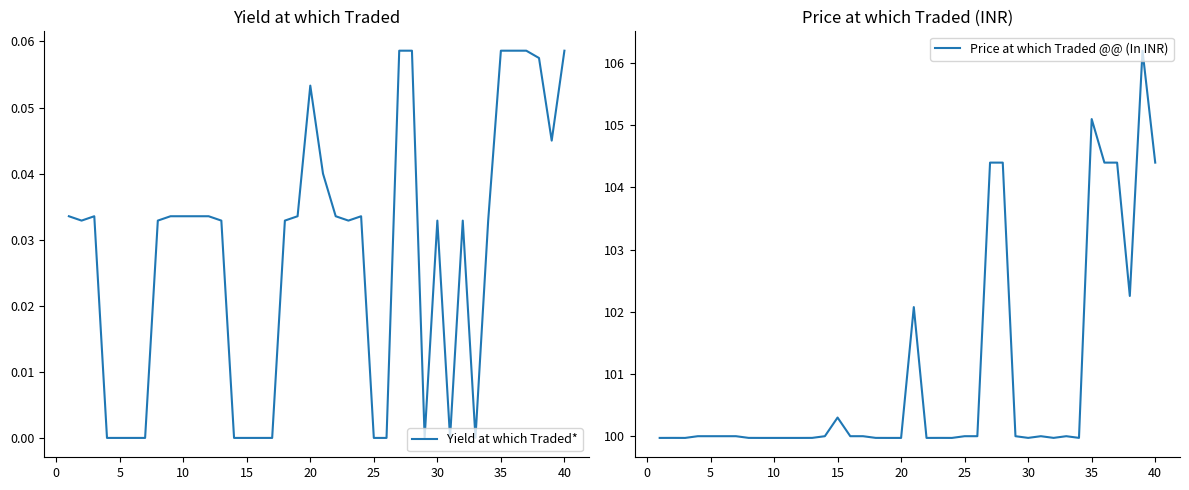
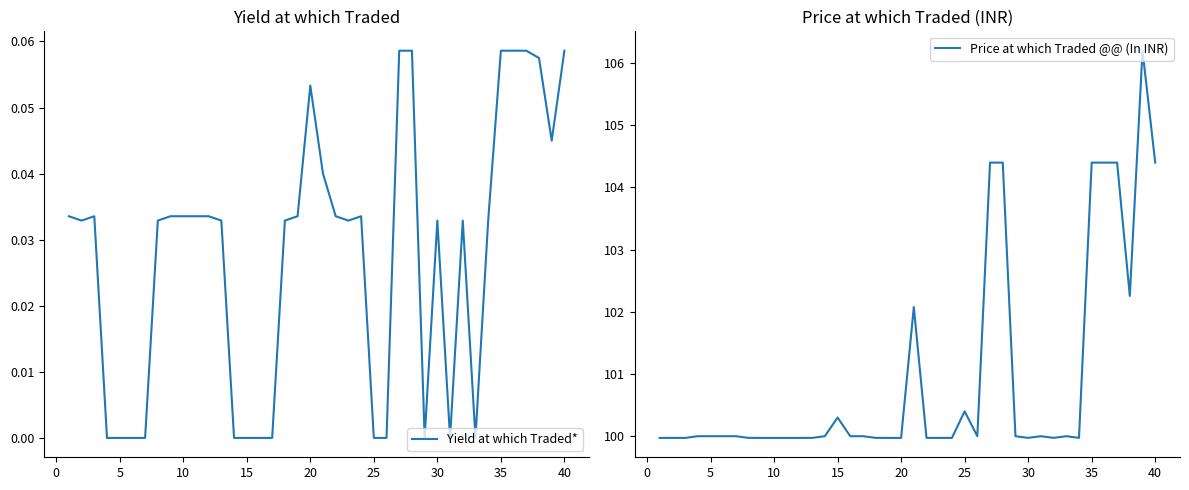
  {
    "Yield at which Traded": {
      "5": 0.000,
      "10": 0.034,
      "15": 0.000,
      "20": 0.053,
      "25": 0.000,
      "30": 0.033,
      "35": 0.059,
      "40": 0.059
    },
    "Price at which Traded (INR)": {
      "5": 100.0,
      "10": 100.0,
      "15": 100.3,
      "20": 100.0,
-     "25": 100.0,
+     "25": 100.4,
      "30": 100.0,
-     "35": 105.1,
+     "35": 104.4,
      "40": 104.4
    }
  }
